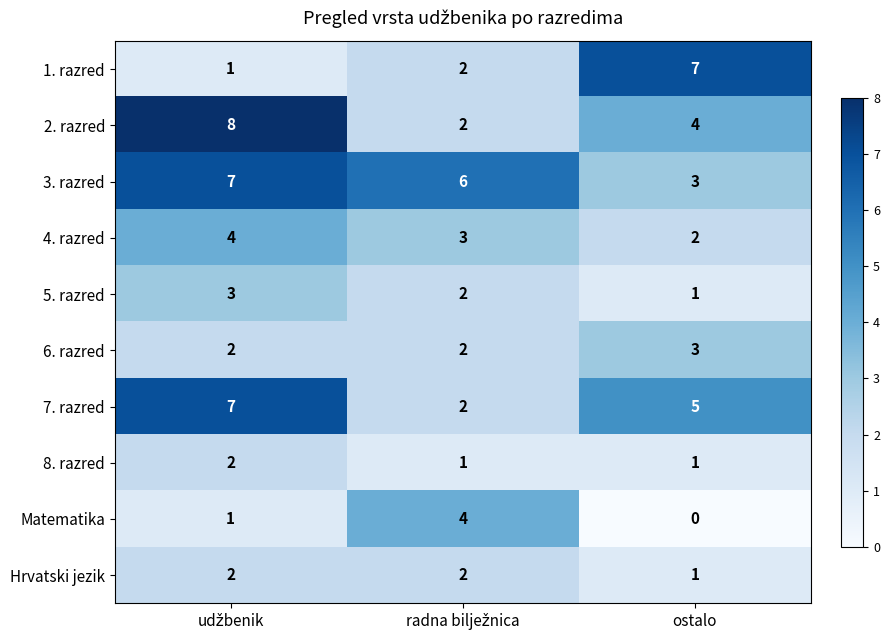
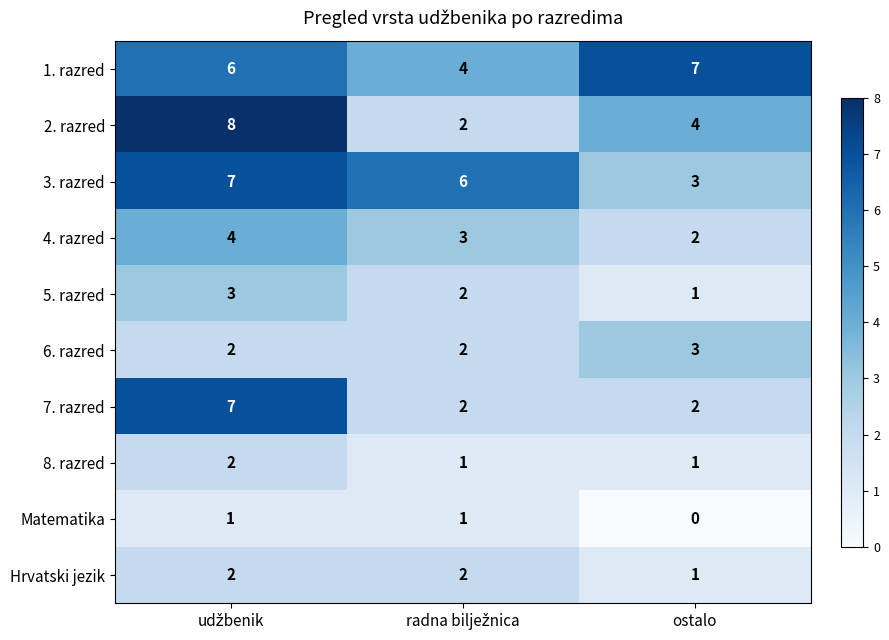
  {
    "1. razred": {
-     "udžbenik": 1,
-     "radna bilježnica": 2,
+     "udžbenik": 6,
+     "radna bilježnica": 4,
      "ostalo": 7
    },
    "2. razred": {
      "udžbenik": 8,
      "radna bilježnica": 2,
      "ostalo": 4
    },
    "3. razred": {
      "udžbenik": 7,
      "radna bilježnica": 6,
      "ostalo": 3
    },
    "4. razred": {
      "udžbenik": 4,
      "radna bilježnica": 3,
      "ostalo": 2
    },
    "5. razred": {
      "udžbenik": 3,
      "radna bilježnica": 2,
      "ostalo": 1
    },
    "6. razred": {
      "udžbenik": 2,
      "radna bilježnica": 2,
      "ostalo": 3
    },
    "7. razred": {
      "udžbenik": 7,
      "radna bilježnica": 2,
-     "ostalo": 5
+     "ostalo": 2
    },
    "8. razred": {
      "udžbenik": 2,
      "radna bilježnica": 1,
      "ostalo": 1
    },
    "Matematika": {
      "udžbenik": 1,
-     "radna bilježnica": 4,
+     "radna bilježnica": 1,
      "ostalo": 0
    },
    "Hrvatski jezik": {
      "udžbenik": 2,
      "radna bilježnica": 2,
      "ostalo": 1
    }
  }
